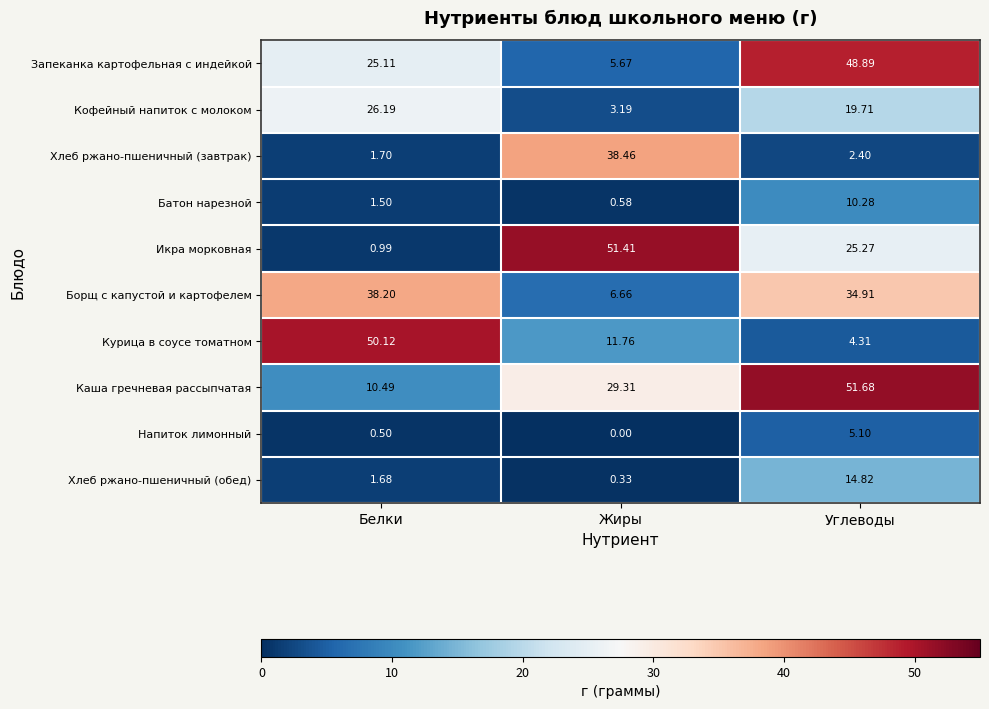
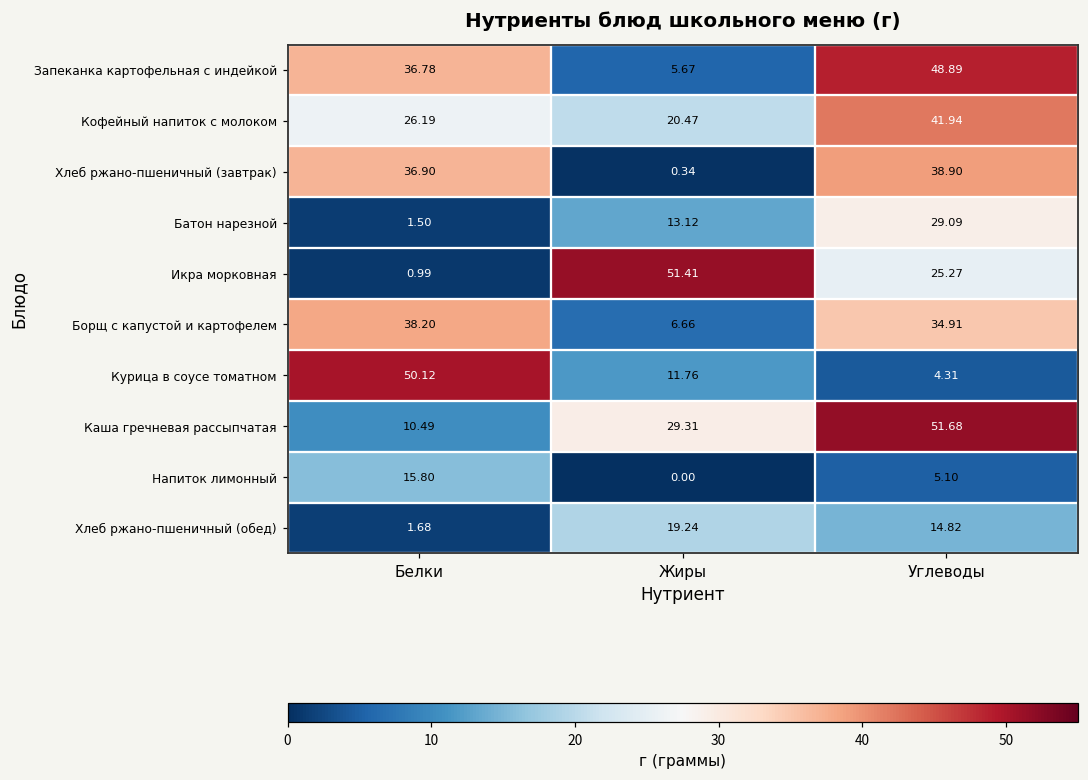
  {
    "Запеканка картофельная с индейкой": {
-     "Белки": 25.11,
+     "Белки": 36.78,
      "Жиры": 5.67,
      "Углеводы": 48.89
    },
    "Кофейный напиток с молоком": {
      "Белки": 26.19,
-     "Жиры": 3.19,
-     "Углеводы": 19.71
+     "Жиры": 20.47,
+     "Углеводы": 41.94
    },
    "Хлеб ржано-пшеничный (завтрак)": {
-     "Белки": 1.70,
-     "Жиры": 38.46,
-     "Углеводы": 2.40
+     "Белки": 36.90,
+     "Жиры": 0.34,
+     "Углеводы": 38.90
    },
    "Батон нарезной": {
      "Белки": 1.50,
-     "Жиры": 0.58,
-     "Углеводы": 10.28
+     "Жиры": 13.12,
+     "Углеводы": 29.09
    },
    "Икра морковная": {
      "Белки": 0.99,
      "Жиры": 51.41,
      "Углеводы": 25.27
    },
    "Борщ с капустой и картофелем": {
      "Белки": 38.20,
      "Жиры": 6.66,
      "Углеводы": 34.91
    },
    "Курица в соусе томатном": {
      "Белки": 50.12,
      "Жиры": 11.76,
      "Углеводы": 4.31
    },
    "Каша гречневая рассыпчатая": {
      "Белки": 10.49,
      "Жиры": 29.31,
      "Углеводы": 51.68
    },
    "Напиток лимонный": {
-     "Белки": 0.50,
+     "Белки": 15.80,
      "Жиры": 0.00,
      "Углеводы": 5.10
    },
    "Хлеб ржано-пшеничный (обед)": {
      "Белки": 1.68,
-     "Жиры": 0.33,
+     "Жиры": 19.24,
      "Углеводы": 14.82
    }
  }
